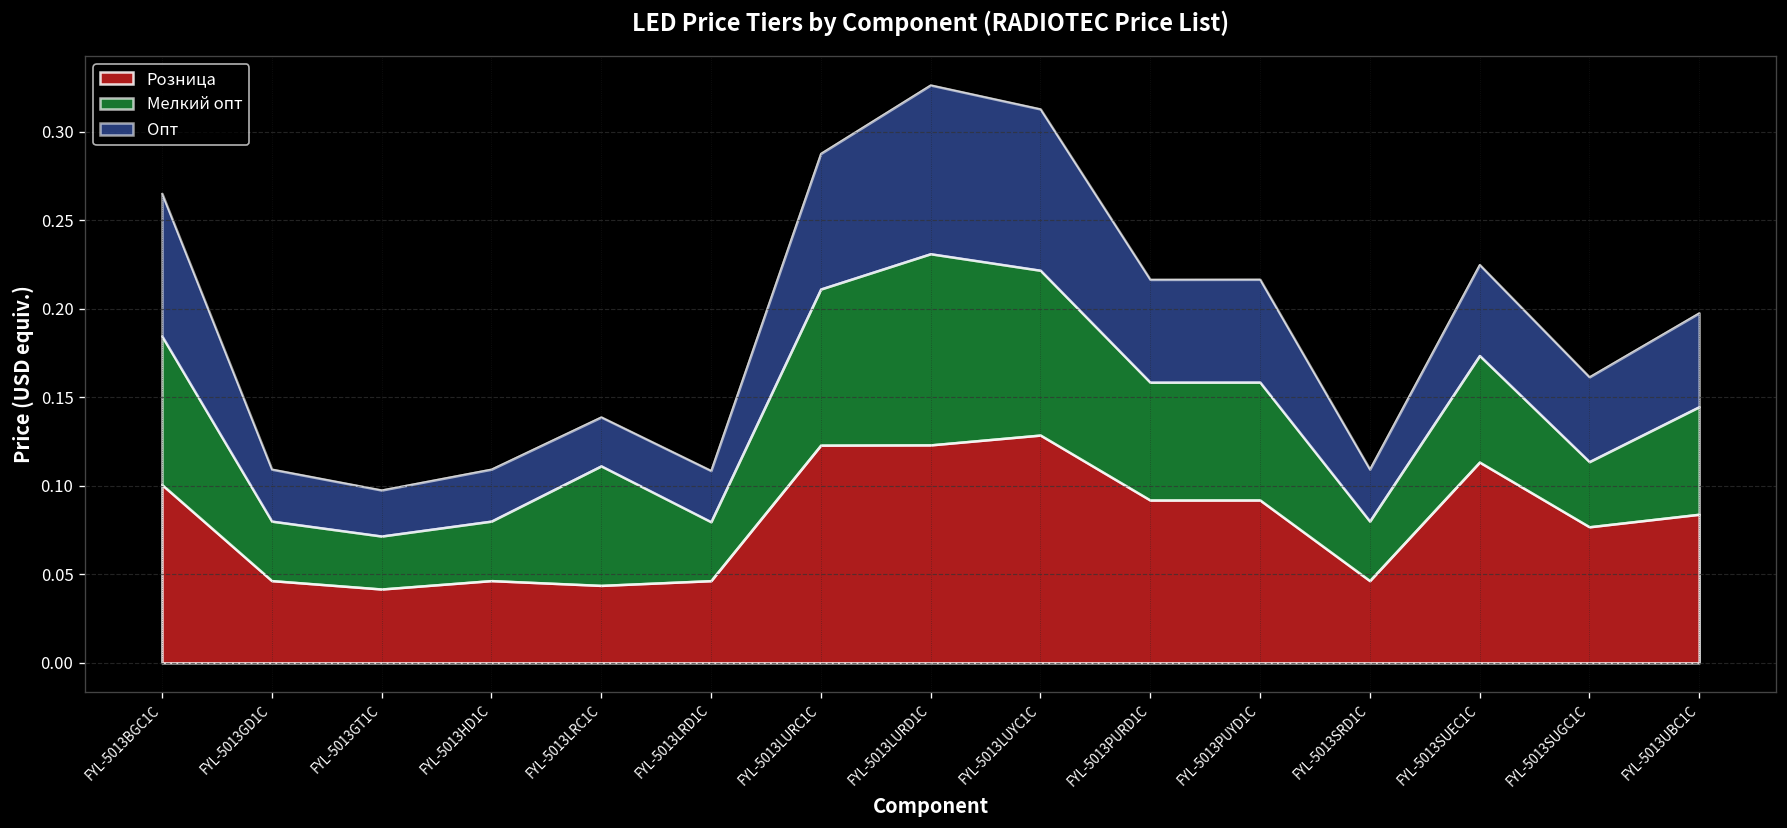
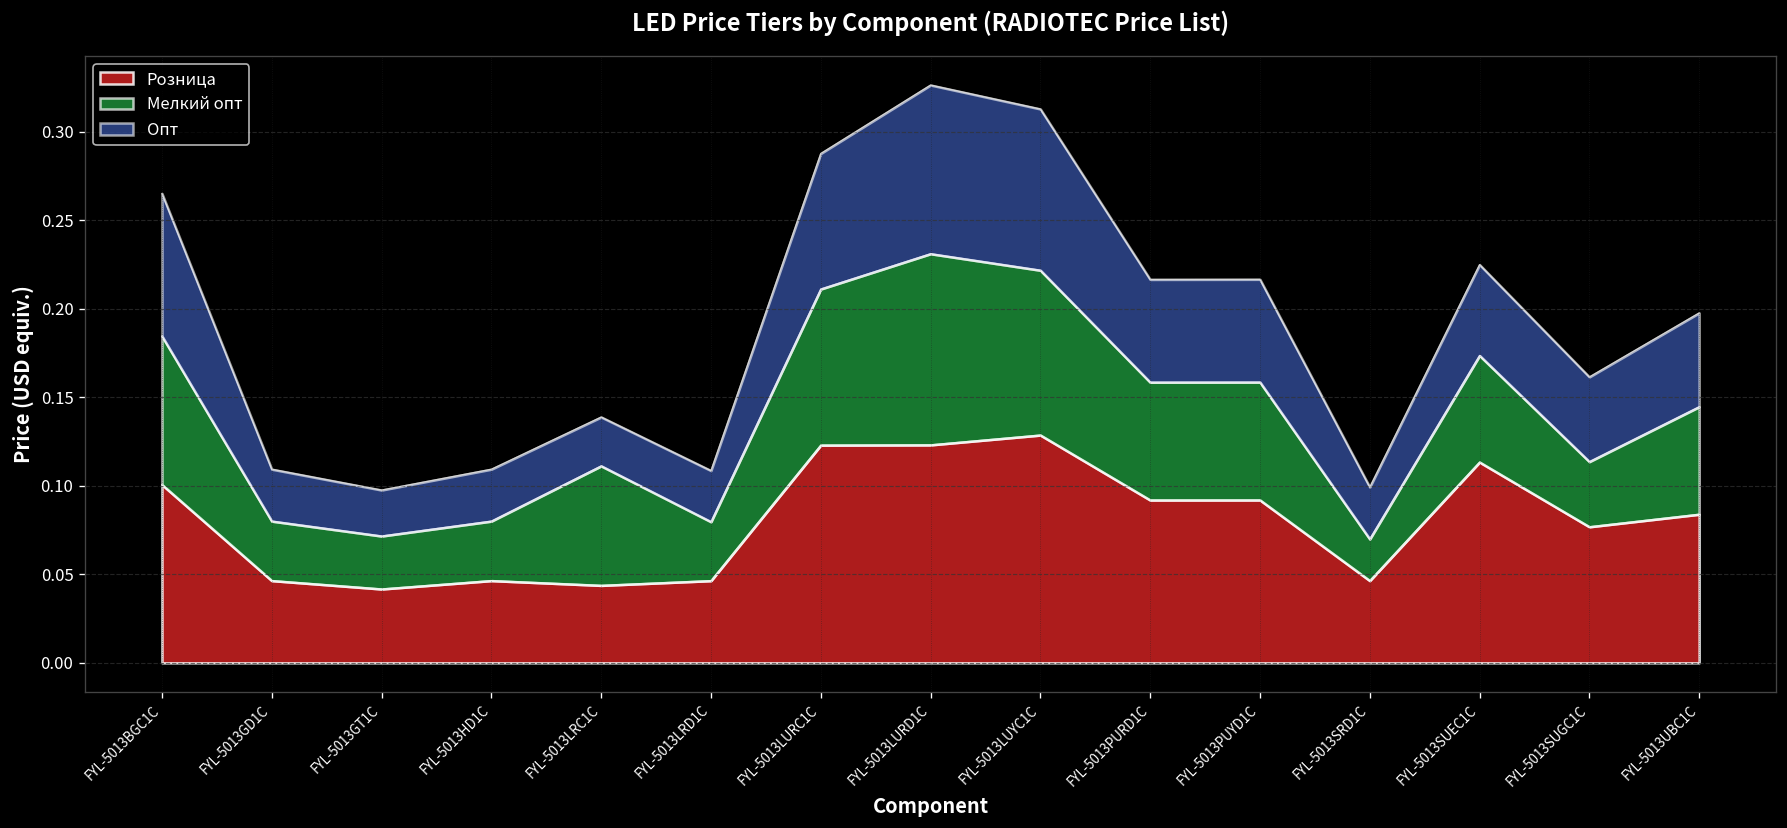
  {
    "Розница": {
      "FYL-5013BGC1C": 0.101,
      "FYL-5013GD1C": 0.046,
      "FYL-5013GT1C": 0.042,
      "FYL-5013HD1C": 0.046,
      "FYL-5013LRC1C": 0.044,
      "FYL-5013LRD1C": 0.046,
      "FYL-5013LURC1C": 0.123,
      "FYL-5013LURD1C": 0.123,
      "FYL-5013LUYC1C": 0.129,
      "FYL-5013PURD1C": 0.092,
      "FYL-5013PUYD1C": 0.092,
      "FYL-5013SRD1C": 0.046,
      "FYL-5013SUEC1C": 0.113,
      "FYL-5013SUGC1C": 0.077,
      "FYL-5013UBC1C": 0.084
    },
    "Мелкий опт": {
      "FYL-5013BGC1C": 0.084,
      "FYL-5013GD1C": 0.034,
      "FYL-5013GT1C": 0.030,
      "FYL-5013HD1C": 0.034,
      "FYL-5013LRC1C": 0.068,
      "FYL-5013LRD1C": 0.033,
      "FYL-5013LURC1C": 0.088,
      "FYL-5013LURD1C": 0.108,
      "FYL-5013LUYC1C": 0.093,
      "FYL-5013PURD1C": 0.067,
      "FYL-5013PUYD1C": 0.067,
-     "FYL-5013SRD1C": 0.034,
+     "FYL-5013SRD1C": 0.024,
      "FYL-5013SUEC1C": 0.060,
      "FYL-5013SUGC1C": 0.037,
      "FYL-5013UBC1C": 0.061
    },
    "Опт": {
      "FYL-5013BGC1C": 0.081,
      "FYL-5013GD1C": 0.029,
      "FYL-5013GT1C": 0.026,
      "FYL-5013HD1C": 0.029,
      "FYL-5013LRC1C": 0.028,
      "FYL-5013LRD1C": 0.029,
      "FYL-5013LURC1C": 0.077,
      "FYL-5013LURD1C": 0.095,
      "FYL-5013LUYC1C": 0.091,
      "FYL-5013PURD1C": 0.058,
      "FYL-5013PUYD1C": 0.058,
      "FYL-5013SRD1C": 0.029,
      "FYL-5013SUEC1C": 0.051,
      "FYL-5013SUGC1C": 0.048,
      "FYL-5013UBC1C": 0.053
    }
  }
